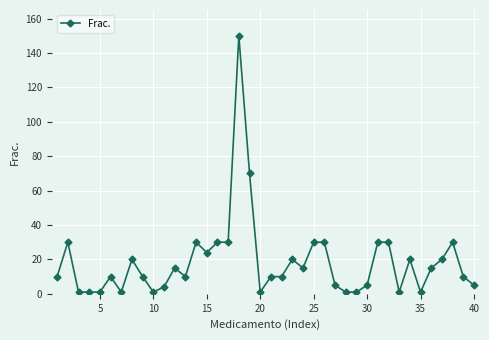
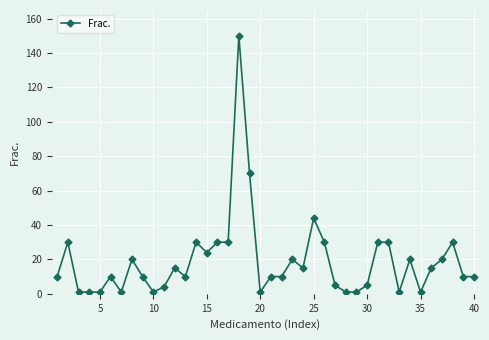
  {
    "5": 1,
    "10": 1,
    "15": 24,
    "20": 1,
-   "25": 30,
+   "25": 44,
    "30": 5,
    "35": 1,
-   "40": 5
+   "40": 10
  }
